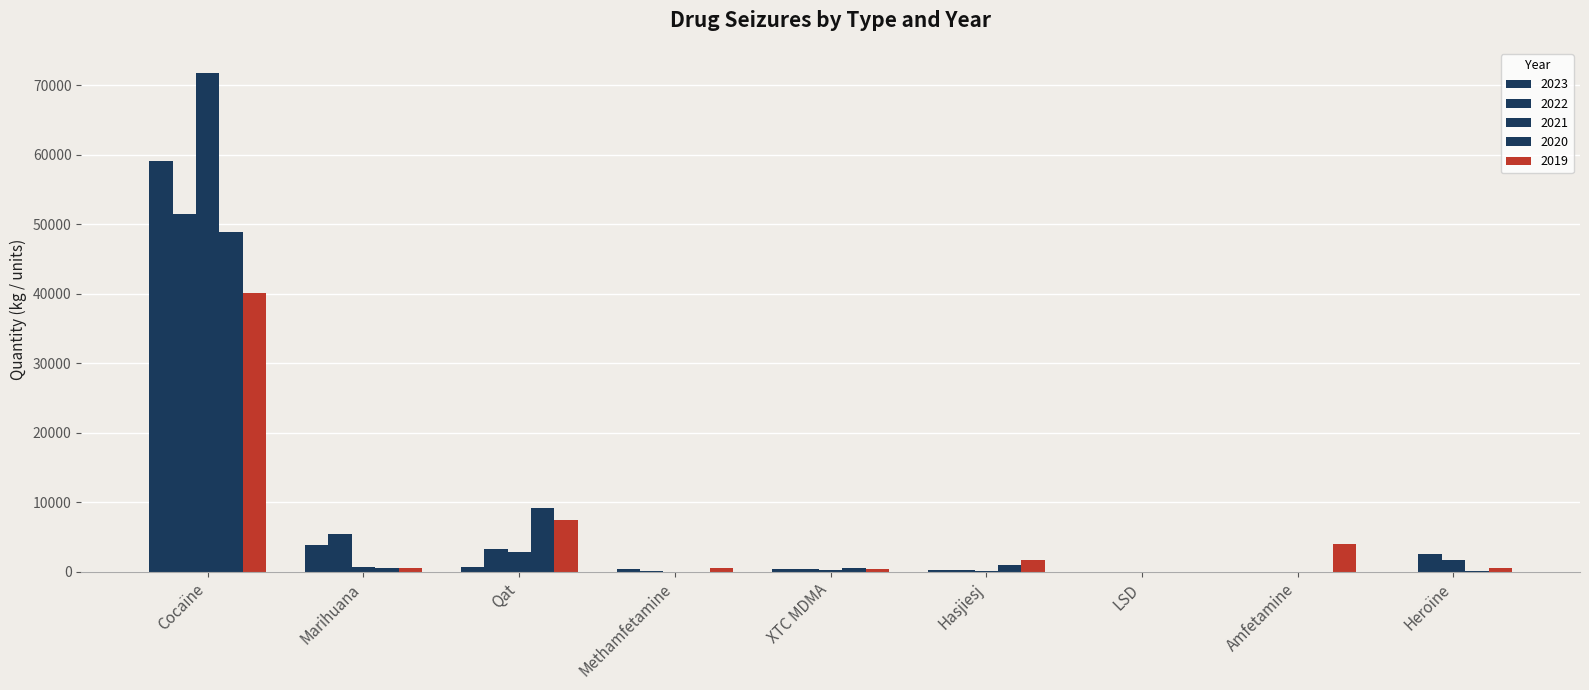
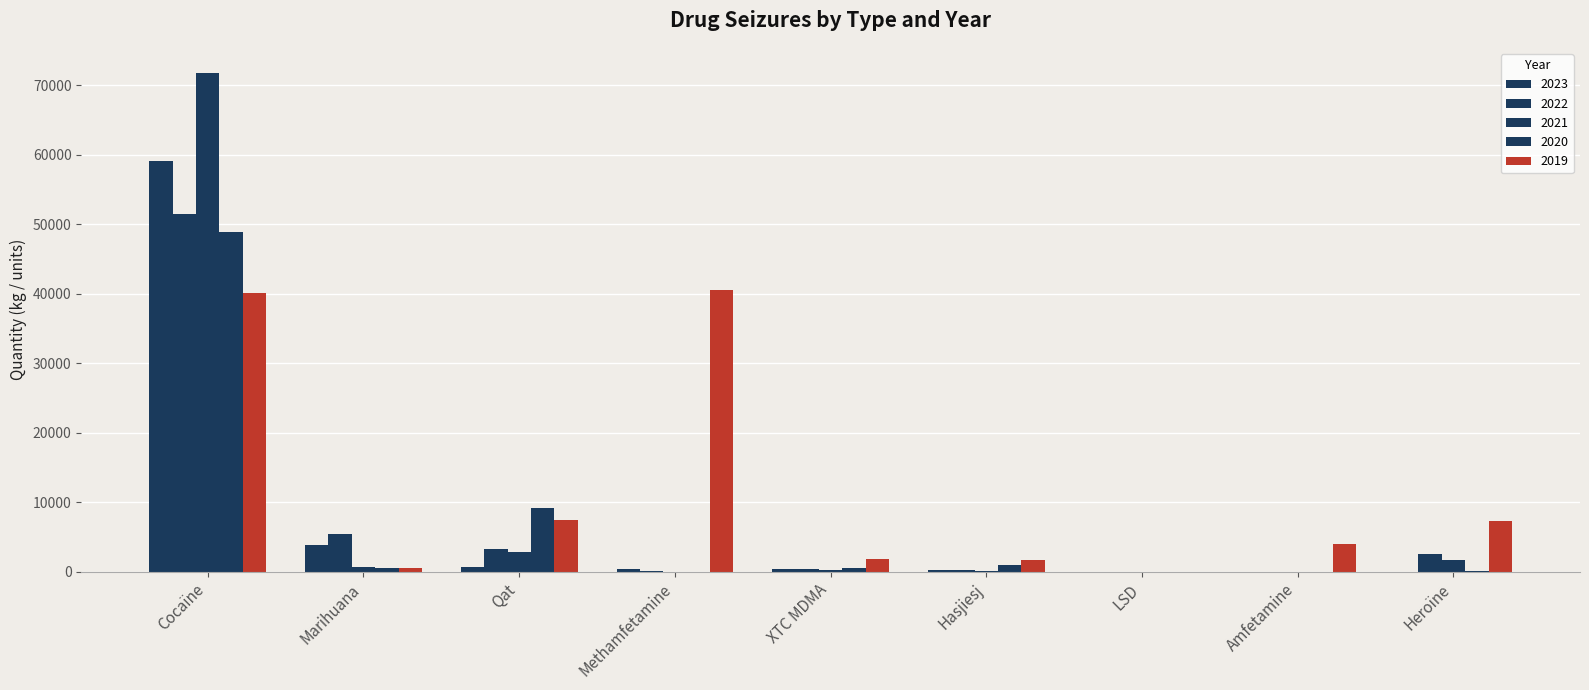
  {
    "2019": {
      "Cocaïne": 40000,
      "Marihuana": 1000,
      "Qat": 7000,
-     "Methamfetamine": 1000,
-     "XTC MDMA": 0,
+     "Methamfetamine": 41000,
+     "XTC MDMA": 2000,
      "Hasjiesj": 2000,
      "LSD": 0,
      "Amfetamine": 4000,
-     "Heroïne": 1000
+     "Heroïne": 7000
    }
  }
